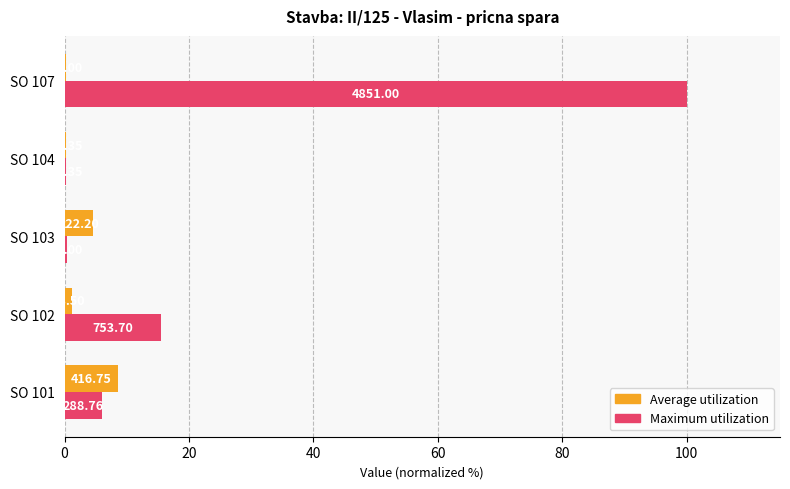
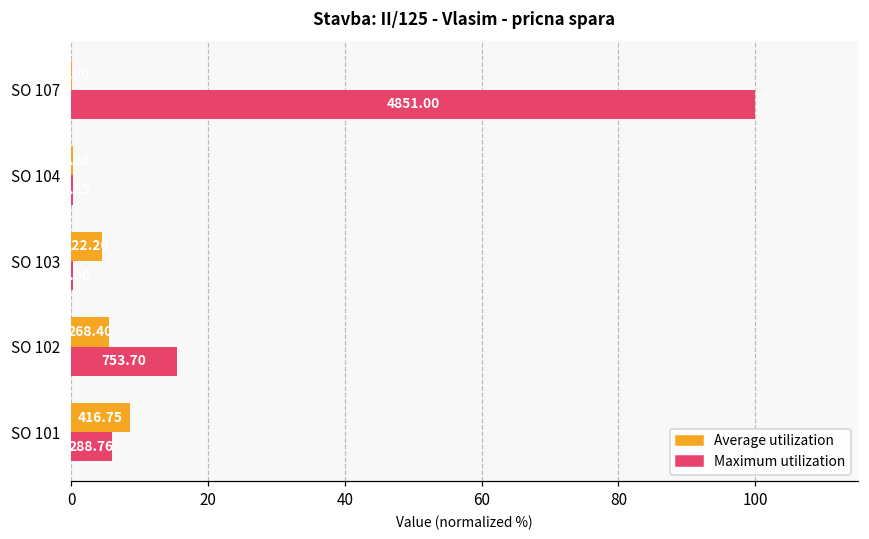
  {
    "Average utilization": {
-     "SO 102": 1
+     "SO 102": 6
    }
  }
